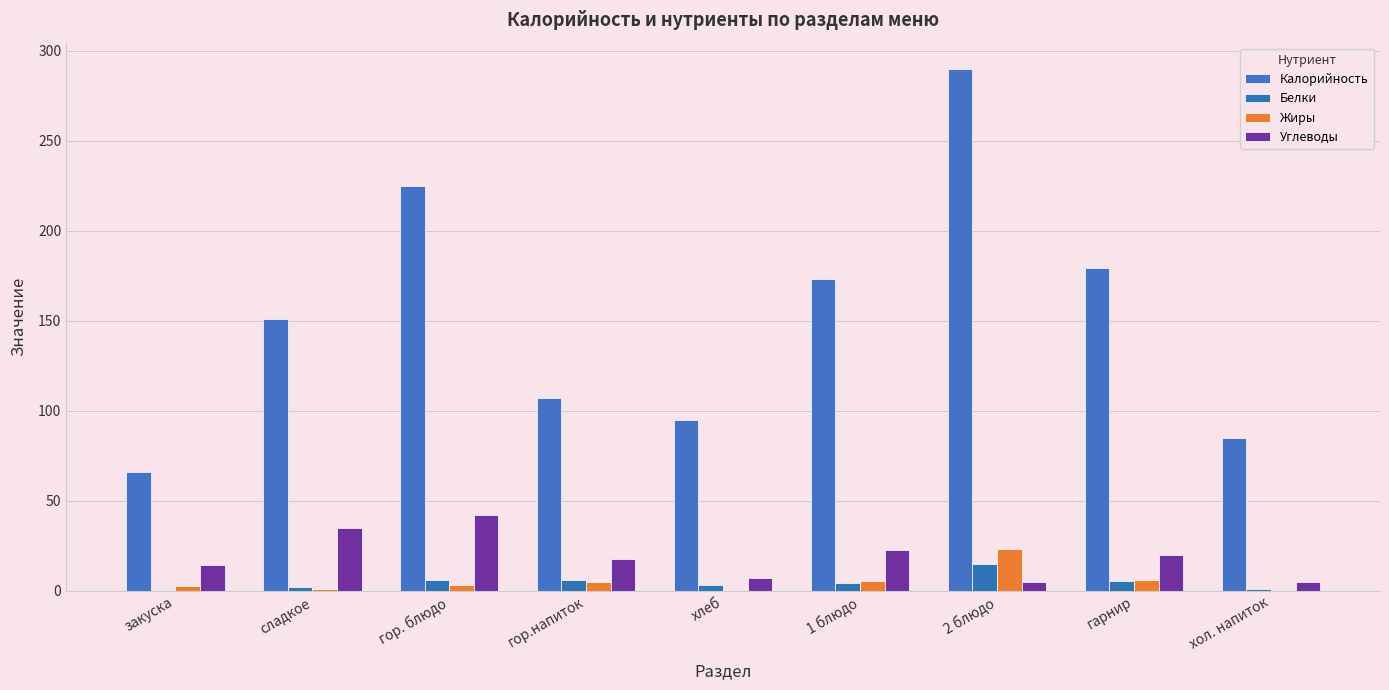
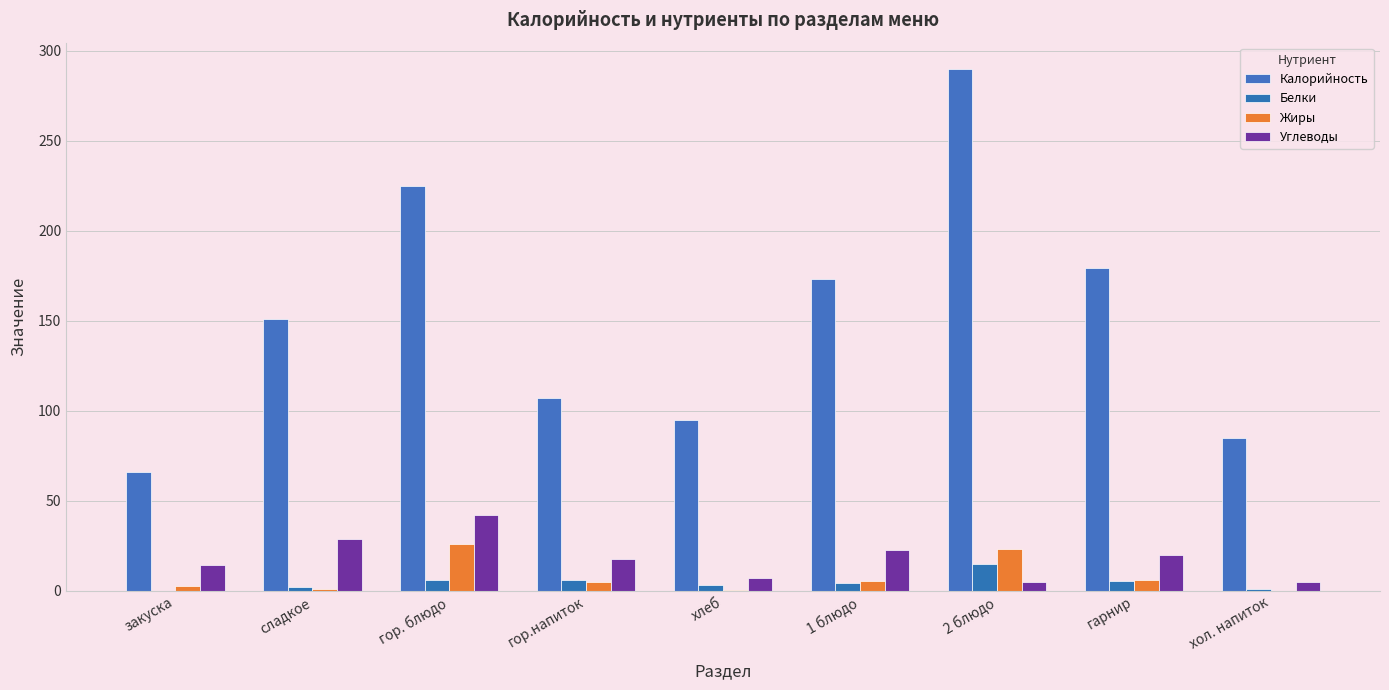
  {
    "Жиры": {
      "закуска": 3,
-     "гор. блюдо": 3,
+     "гор. блюдо": 26,
      "гор.напиток": 5,
      "1 блюдо": 6,
      "2 блюдо": 23,
      "гарнир": 6,
      "хол. напиток": 0
    },
    "Углеводы": {
      "закуска": 14,
-     "сладкое": 35,
+     "сладкое": 29,
      "гор. блюдо": 42,
      "гор.напиток": 18,
      "хлеб": 7,
      "1 блюдо": 23,
      "2 блюдо": 5,
      "гарнир": 20,
      "хол. напиток": 5
    }
  }
